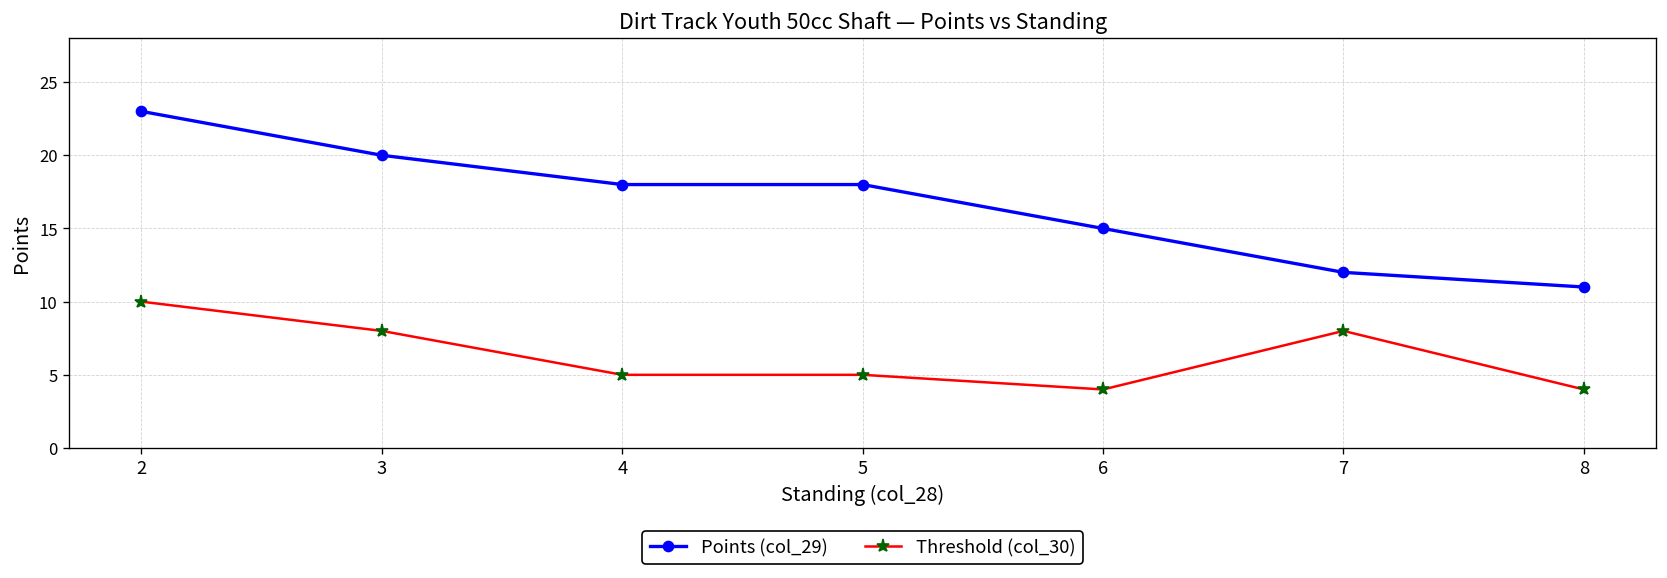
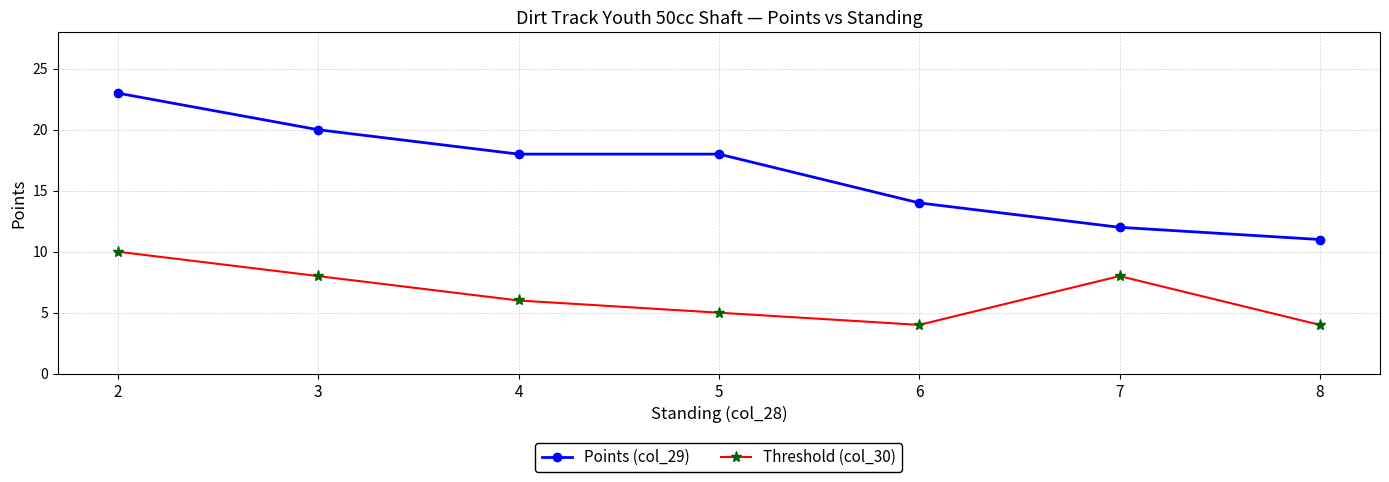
  {
    "Points (col_29)": {
      "2": 23,
      "3": 20,
      "4": 18,
      "5": 18,
-     "6": 15,
+     "6": 14,
      "7": 12,
      "8": 11
    },
    "Threshold (col_30)": {
      "2": 10,
      "3": 8,
-     "4": 5,
+     "4": 6,
      "5": 5,
      "6": 4,
      "7": 8,
      "8": 4
    }
  }
